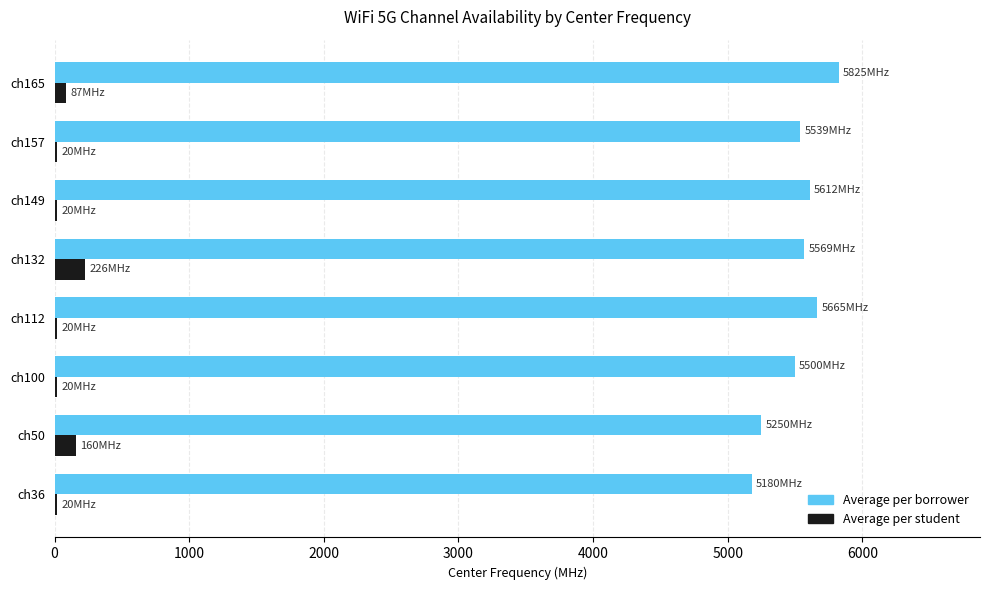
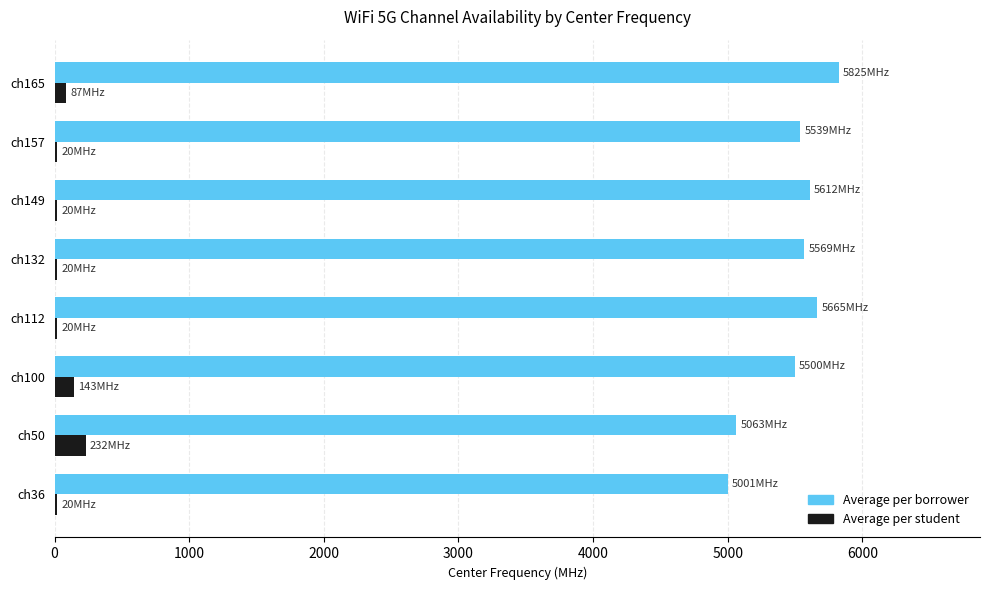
  {
    "Average per borrower": {
      "ch165": 5825,
      "ch157": 5539,
      "ch149": 5612,
      "ch132": 5569,
      "ch112": 5665,
      "ch100": 5500,
-     "ch50": 5250,
-     "ch36": 5180
+     "ch50": 5063,
+     "ch36": 5001
    },
    "Average per student": {
      "ch165": 87,
      "ch157": 20,
      "ch149": 20,
-     "ch132": 226,
+     "ch132": 20,
      "ch112": 20,
-     "ch100": 20,
-     "ch50": 160,
+     "ch100": 143,
+     "ch50": 232,
      "ch36": 20
    }
  }
